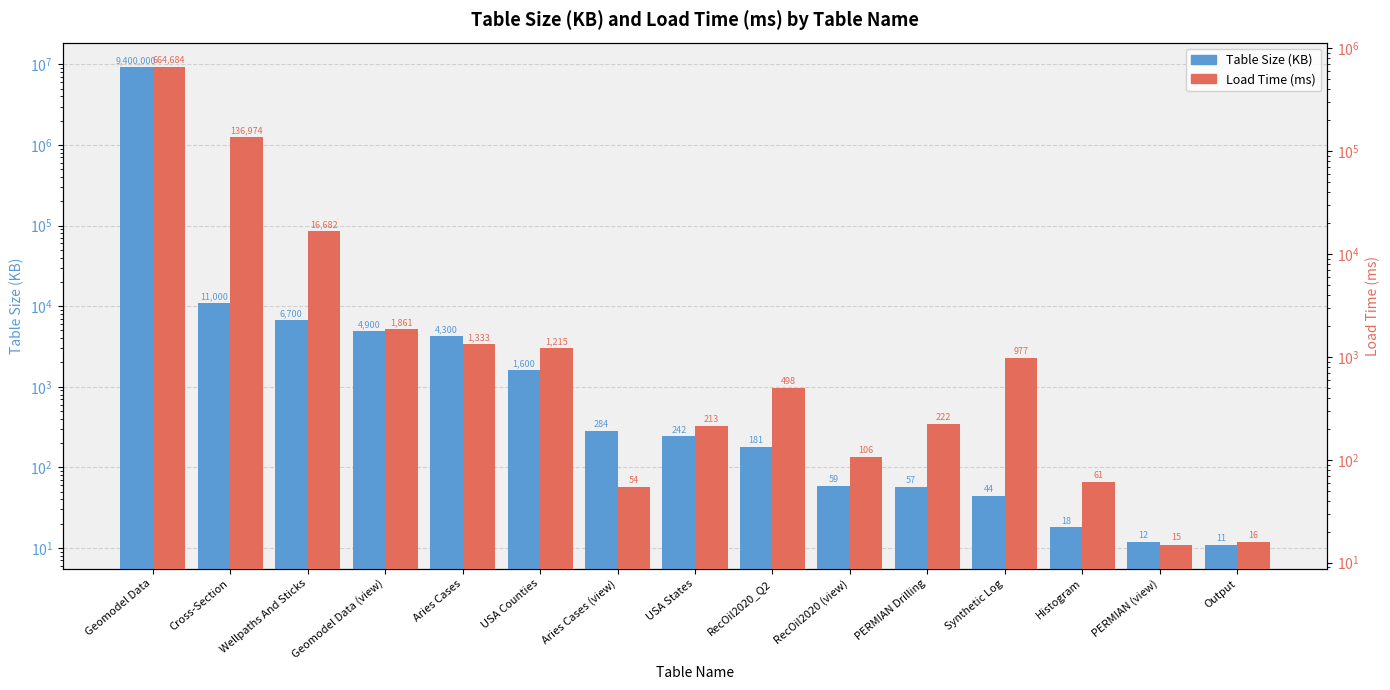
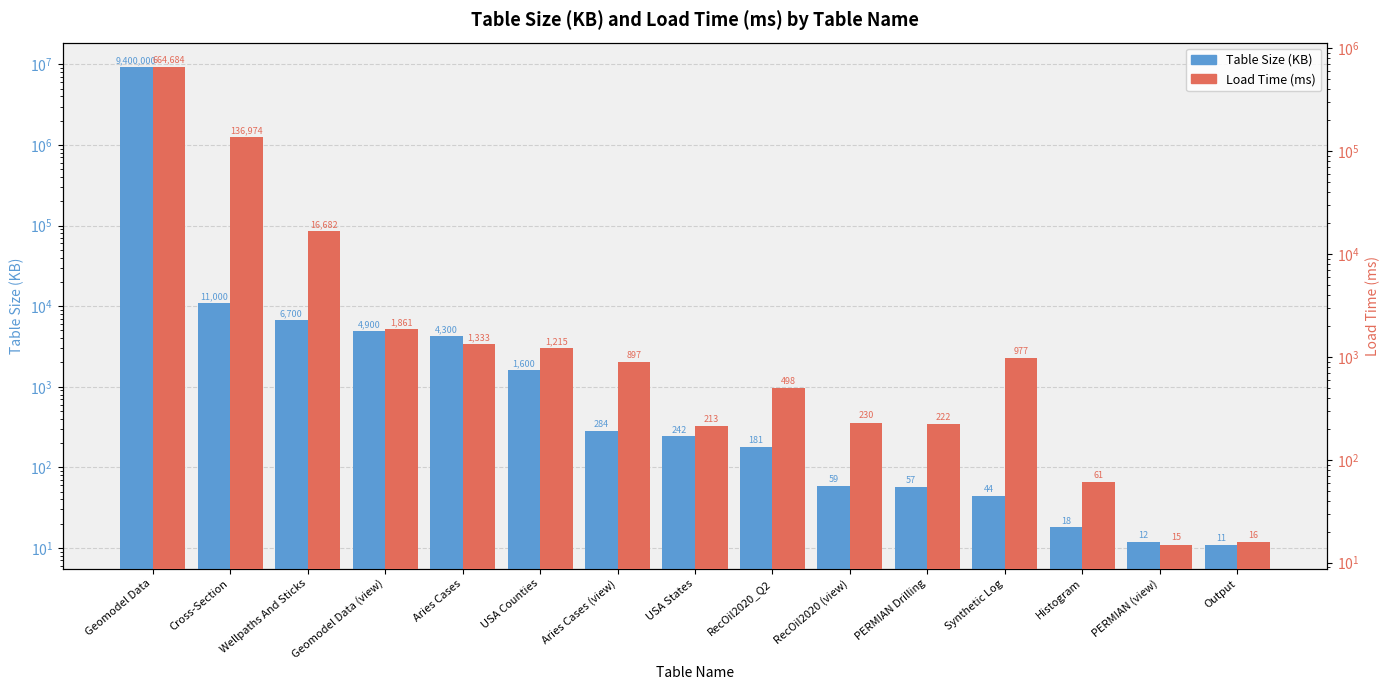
  {
    "Table Size (KB)": {
      "Geomodel Data": "9,400,000",
      "Cross-Section": "11,000",
      "Wellpaths And Sticks": "6,700",
      "Geomodel Data (view)": "4,900",
      "Aries Cases": "4,300",
      "USA Counties": "1,600",
      "Aries Cases (view)": "284",
      "USA States": "242",
      "RecOil2020_Q2": "181",
      "RecOil2020 (view)": "59",
      "PERMIAN Drilling": "57",
      "Synthetic Log": "44",
      "Histogram": "18",
      "PERMIAN (view)": "12",
      "Output": "11"
    },
    "Load Time (ms)": {
      "Geomodel Data": "664,684",
      "Cross-Section": "136,974",
      "Wellpaths And Sticks": "16,682",
      "Geomodel Data (view)": "1,861",
      "Aries Cases": "1,333",
      "USA Counties": "1,215",
-     "Aries Cases (view)": "54",
+     "Aries Cases (view)": "897",
      "USA States": "213",
      "RecOil2020_Q2": "498",
-     "RecOil2020 (view)": "106",
+     "RecOil2020 (view)": "230",
      "PERMIAN Drilling": "222",
      "Synthetic Log": "977",
      "Histogram": "61",
      "PERMIAN (view)": "15",
      "Output": "16"
    }
  }
